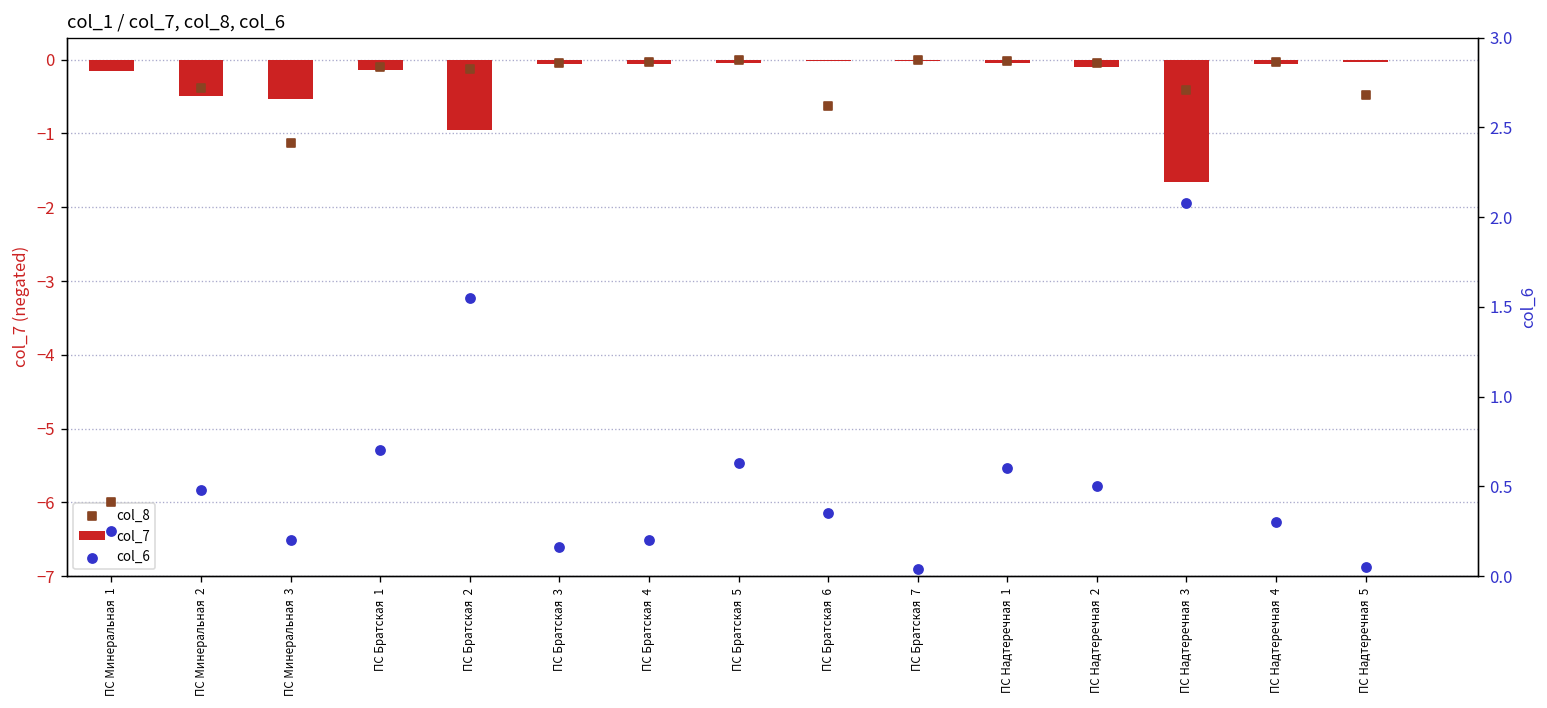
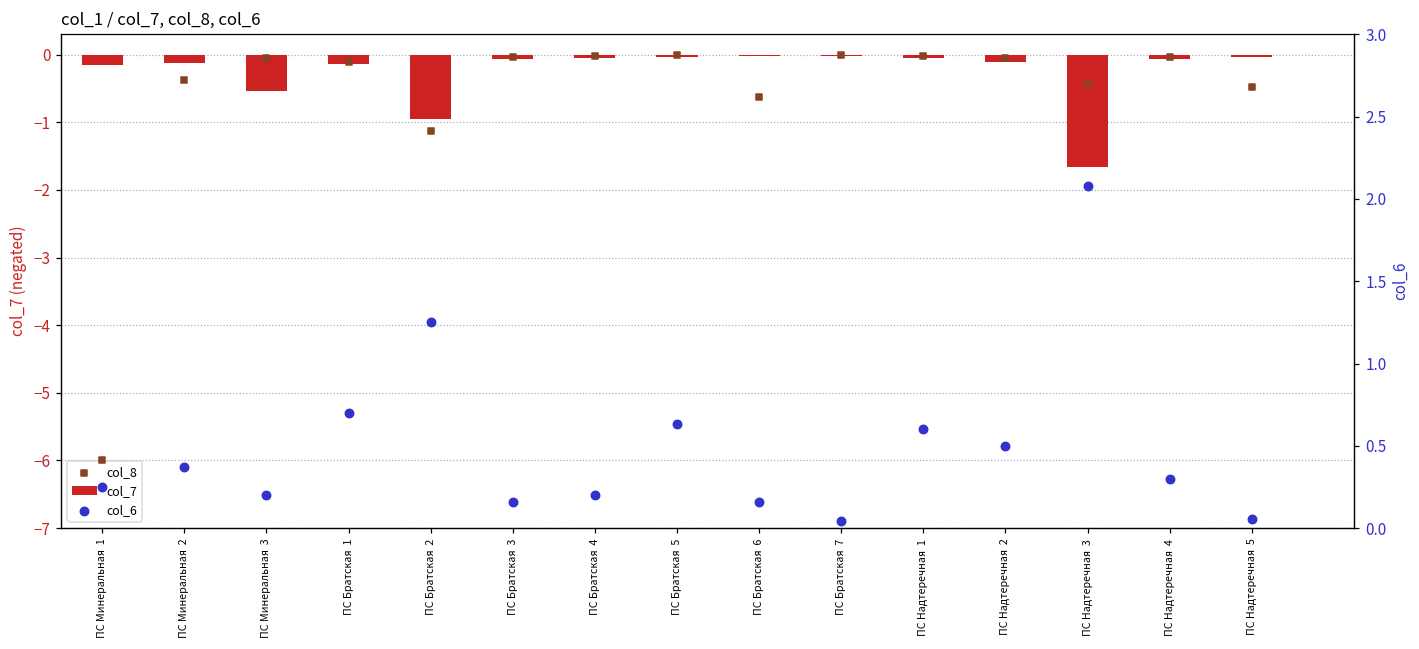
  {
    "col_7": {
      "ПС Минеральная 1": -0.2,
-     "ПС Минеральная 2": -0.5,
+     "ПС Минеральная 2": -0.1,
      "ПС Минеральная 3": -0.5,
      "ПС Братская 1": -0.1,
      "ПС Братская 2": -1.0,
      "ПС Братская 3": -0.1,
      "ПС Братская 4": -0.1,
      "ПС Надтеречная 1": 0.0,
      "ПС Надтеречная 2": -0.1,
      "ПС Надтеречная 3": -1.7,
      "ПС Надтеречная 4": -0.1
    },
    "col_8": {
-     "ПС Минеральная 3": -1.1,
-     "ПС Братская 2": -0.1
+     "ПС Минеральная 3": 0.0,
+     "ПС Братская 2": -1.1
    },
    "col_6": {
-     "ПС Минеральная 2": 0.48,
-     "ПС Братская 2": 1.55,
-     "ПС Братская 6": 0.35
+     "ПС Минеральная 2": 0.37,
+     "ПС Братская 2": 1.25,
+     "ПС Братская 6": 0.16
    }
  }
